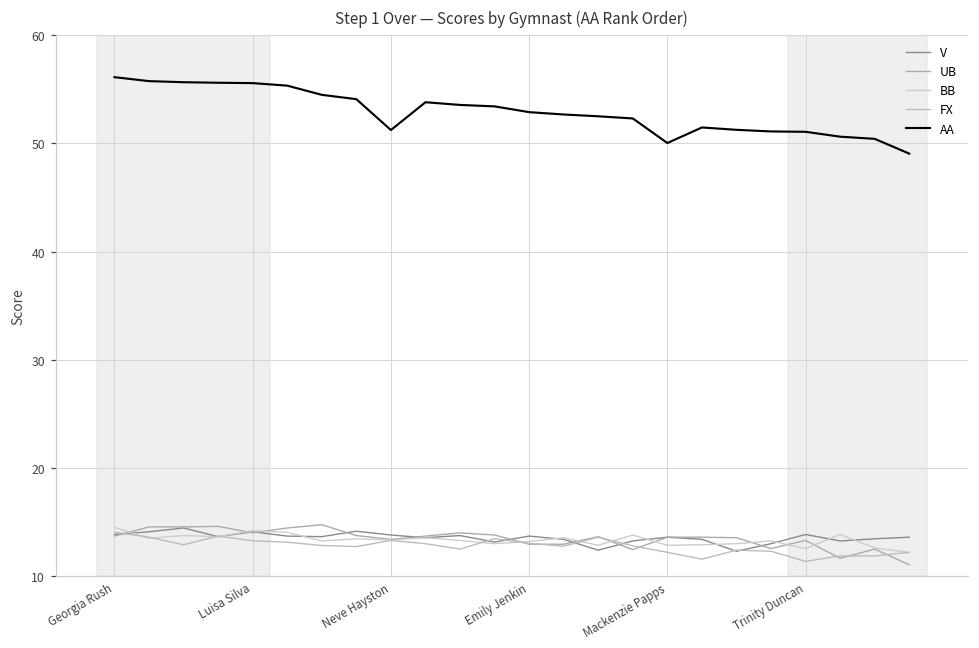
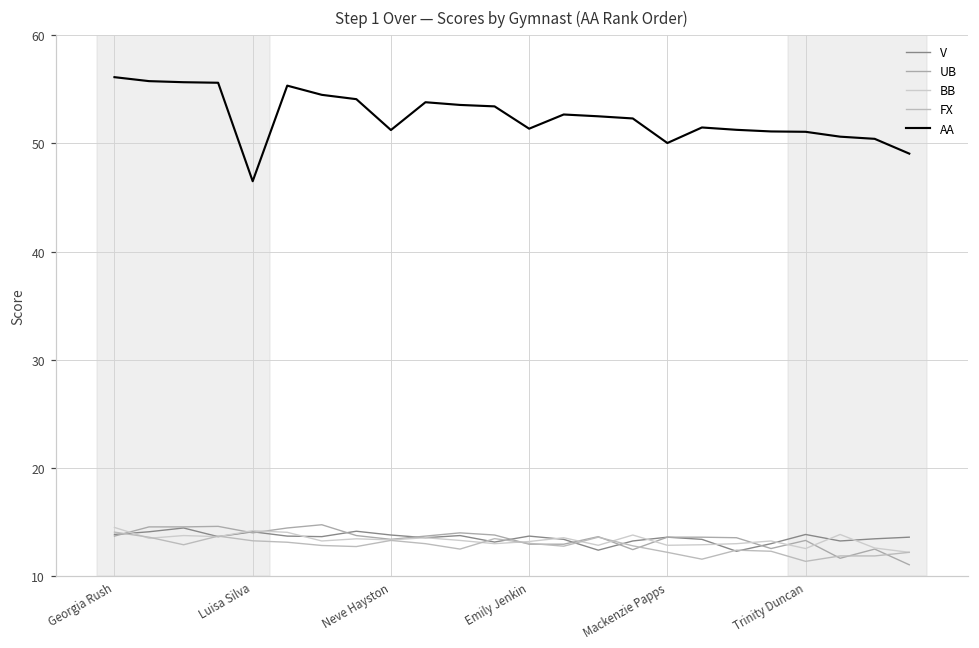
  {
    "AA": {
      "Georgia Rush": 56,
-     "Luisa Silva": 56,
+     "Luisa Silva": 46,
      "Neve Hayston": 51,
-     "Emily Jenkin": 53,
+     "Emily Jenkin": 51,
      "Mackenzie Papps": 50,
      "Trinity Duncan": 51
    }
  }
